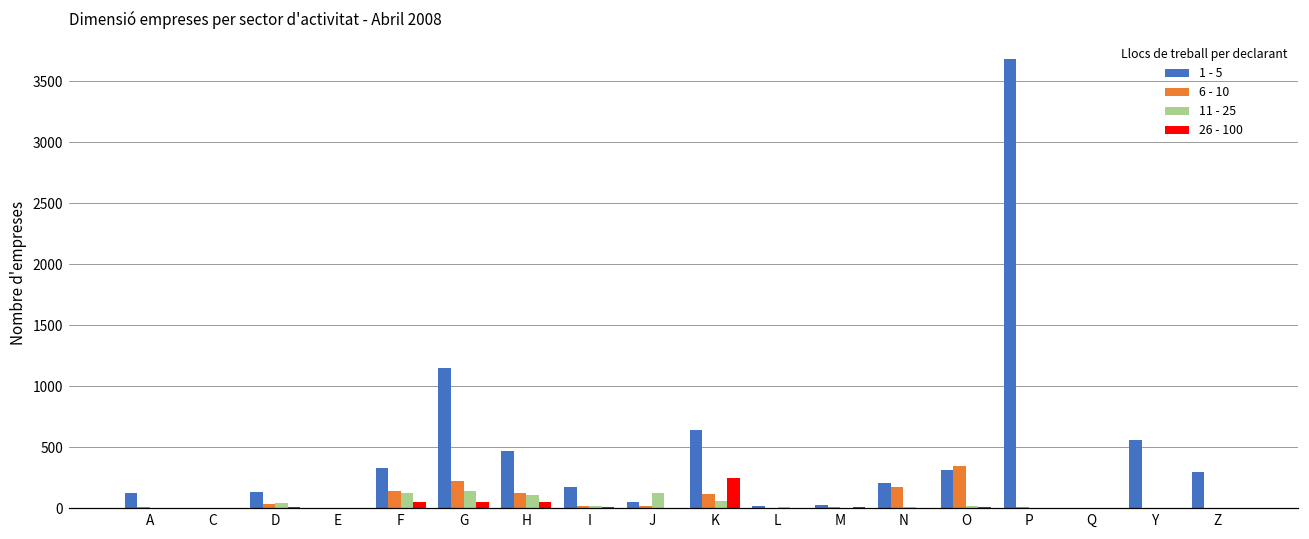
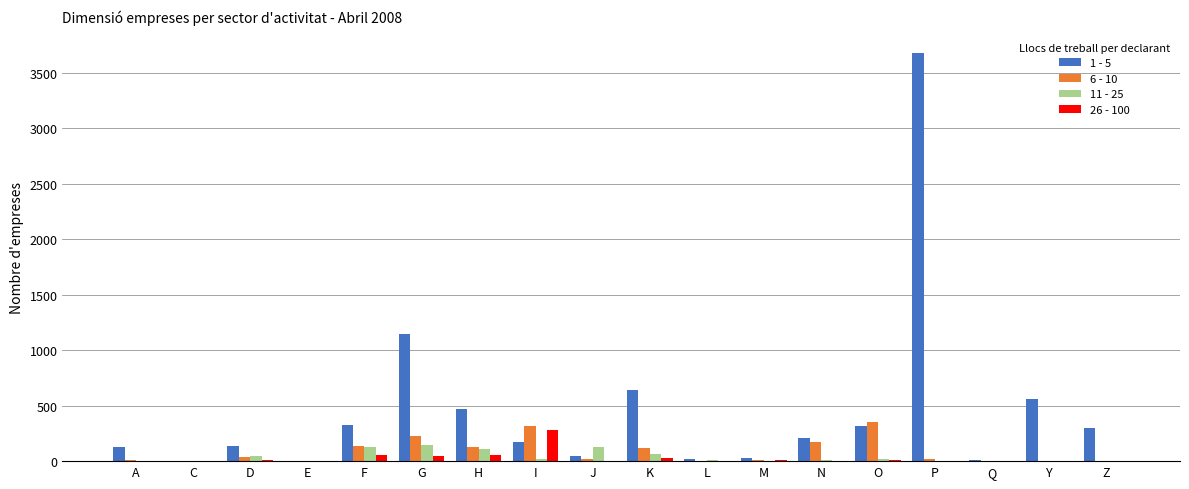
  {
    "1 - 5": {
      "A": 120,
      "C": 0,
      "D": 140,
      "F": 330,
      "G": 1150,
      "H": 470,
      "I": 180,
      "J": 50,
      "K": 650,
      "M": 30,
      "N": 210,
      "O": 310,
      "P": 3680,
      "Y": 560,
      "Z": 300
    },
    "6 - 10": {
      "D": 40,
      "E": 0,
      "F": 140,
      "G": 230,
      "H": 130,
-     "I": 20,
+     "I": 310,
      "K": 120,
      "N": 170,
      "O": 350
    },
    "11 - 25": {
      "C": 0,
      "D": 40,
      "F": 120,
      "G": 140,
      "H": 110,
      "J": 120,
      "K": 60,
      "Q": 0,
      "Y": 0,
      "Z": 0
    },
    "26 - 100": {
      "A": 0,
      "C": 0,
      "F": 60,
      "G": 50,
      "H": 50,
-     "I": 10,
-     "K": 250,
+     "I": 280,
+     "K": 30,
      "P": 0,
      "Q": 0,
      "Y": 0,
      "Z": 0
    }
  }
